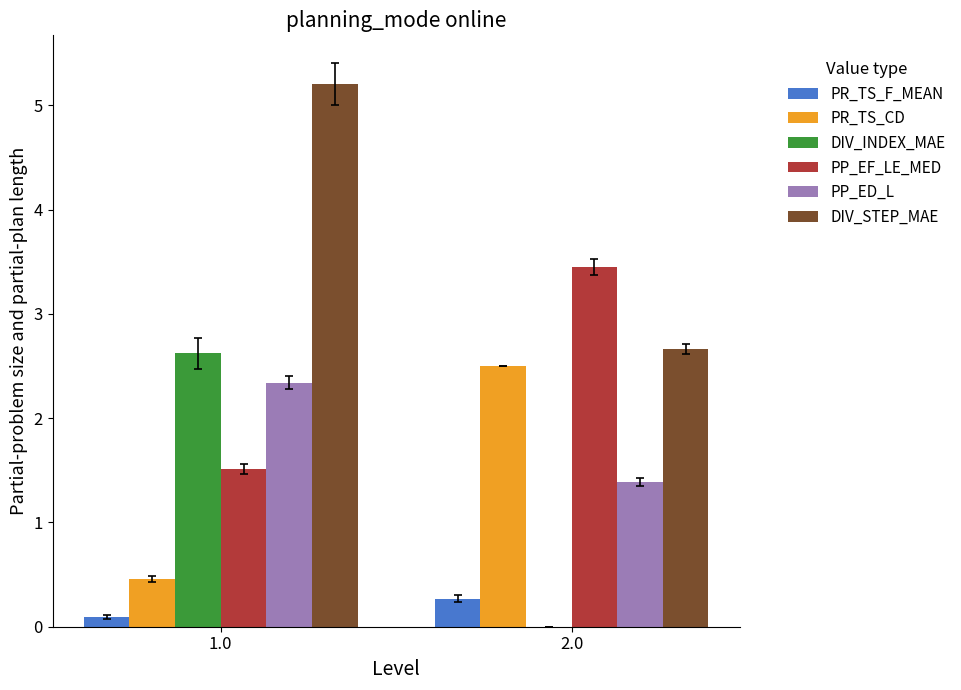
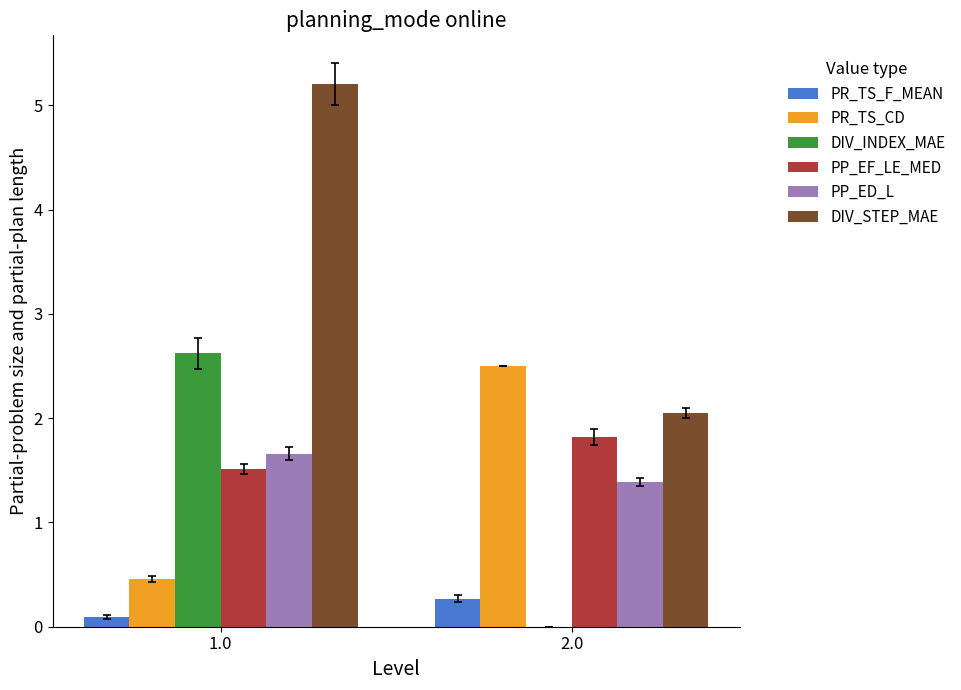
  {
    "PR_TS_CD": {
      "1.0": 0.46,
      "2.0": 2.50
    },
    "DIV_INDEX_MAE": {
      "1.0": 2.62,
      "2.0": 0.00
    },
    "PP_EF_LE_MED": {
      "1.0": 1.51,
-     "2.0": 3.45
+     "2.0": 1.82
    },
    "PP_ED_L": {
-     "1.0": 2.34,
+     "1.0": 1.66,
      "2.0": 1.39
    },
    "DIV_STEP_MAE": {
      "1.0": 5.20,
-     "2.0": 2.66
+     "2.0": 2.05
    }
  }
